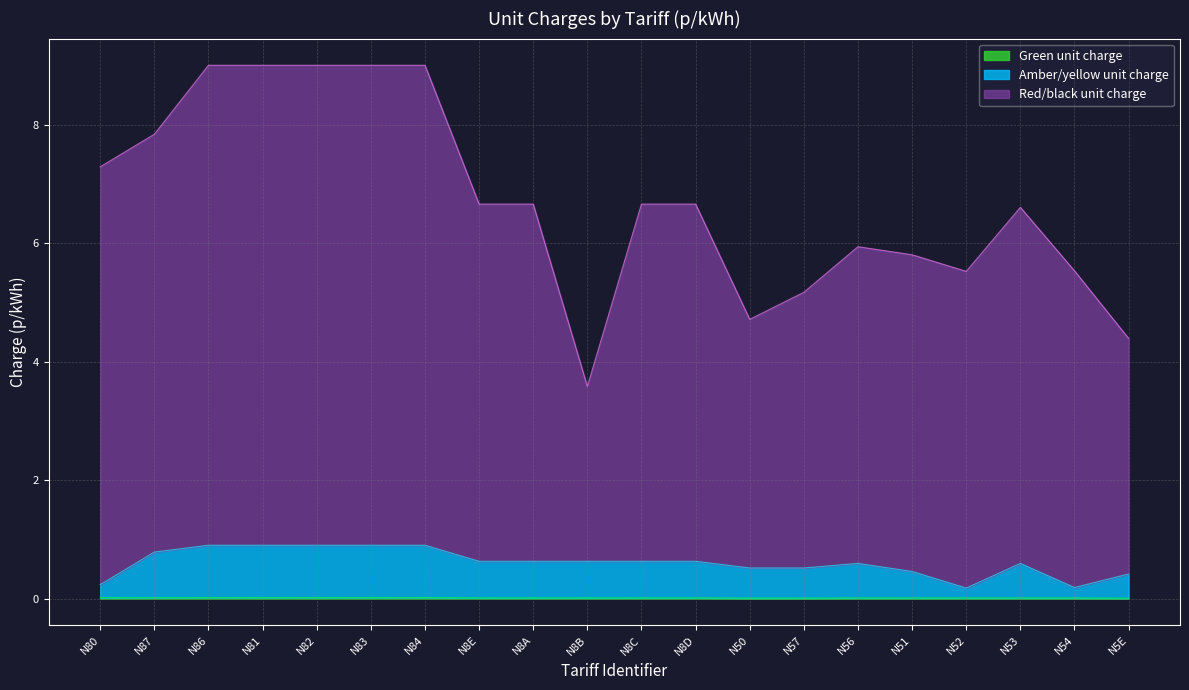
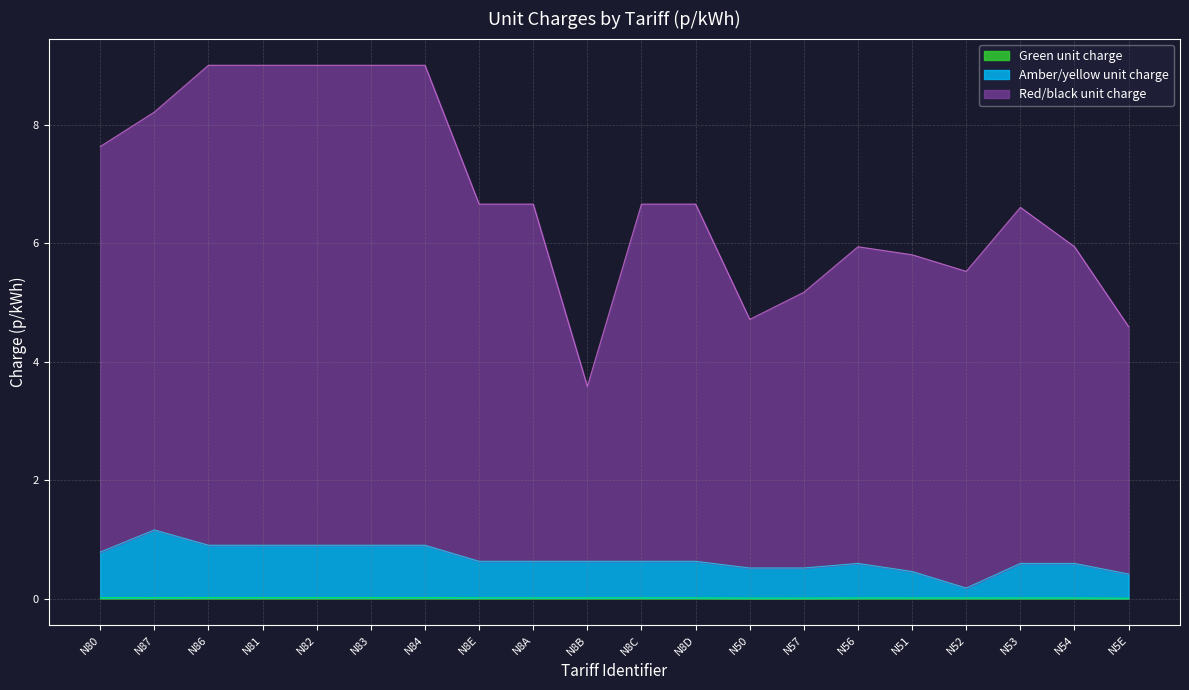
  {
    "Green unit charge": {
      "N80": 0.0,
      "N87": 0.0,
      "N86": 0.0,
      "N81": 0.0,
      "N82": 0.0,
      "N83": 0.0,
      "N84": 0.0,
      "N8E": 0.0,
      "N8A": 0.0,
      "N8B": 0.0,
      "N8C": 0.0,
      "N8D": 0.0,
      "N50": 0.0,
      "N57": 0.0,
      "N56": 0.0,
      "N51": 0.0,
      "N52": 0.0,
      "N53": 0.0,
      "N54": 0.0,
      "N5E": 0.0
    },
    "Amber/yellow unit charge": {
-     "N80": 0.2,
-     "N87": 0.8,
+     "N80": 0.8,
+     "N87": 1.1,
      "N86": 0.9,
      "N81": 0.9,
      "N82": 0.9,
      "N83": 0.9,
      "N84": 0.9,
      "N8E": 0.6,
      "N8A": 0.6,
      "N8B": 0.6,
      "N8C": 0.6,
      "N8D": 0.6,
      "N50": 0.5,
      "N57": 0.5,
      "N56": 0.6,
      "N51": 0.4,
      "N52": 0.2,
      "N53": 0.6,
-     "N54": 0.2,
+     "N54": 0.6,
      "N5E": 0.4
    },
    "Red/black unit charge": {
-     "N80": 7.1,
+     "N80": 6.8,
      "N87": 7.1,
      "N86": 8.1,
      "N81": 8.1,
      "N82": 8.1,
      "N83": 8.1,
      "N84": 8.1,
      "N8E": 6.0,
      "N8A": 6.0,
      "N8B": 3.0,
      "N8C": 6.0,
      "N8D": 6.0,
      "N50": 4.2,
      "N57": 4.7,
      "N56": 5.3,
      "N51": 5.3,
      "N52": 5.3,
      "N53": 6.0,
      "N54": 5.3,
-     "N5E": 4.0
+     "N5E": 4.2
    }
  }
